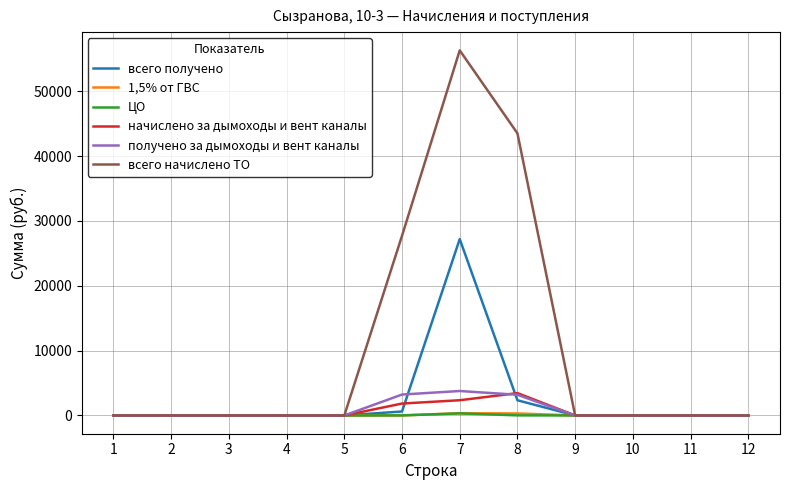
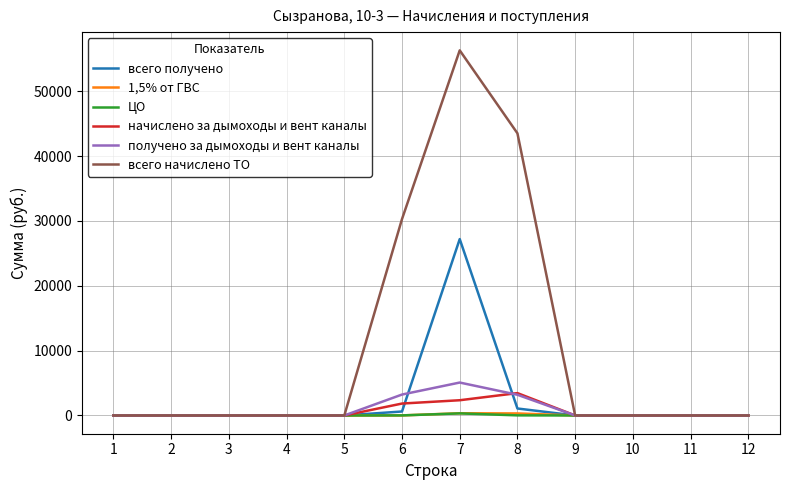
  {
    "всего получено": {
      "6": 1000,
      "7": 27000,
-     "8": 2000
+     "8": 1000
    },
    "начислено за дымоходы и вент каналы": {
      "6": 2000,
      "7": 2000
    },
    "получено за дымоходы и вент каналы": {
      "6": 3000,
-     "7": 4000
+     "7": 5000
    },
    "всего начислено ТО": {
-     "6": 28000,
+     "6": 30000,
      "7": 56000,
      "8": 44000
    }
  }
